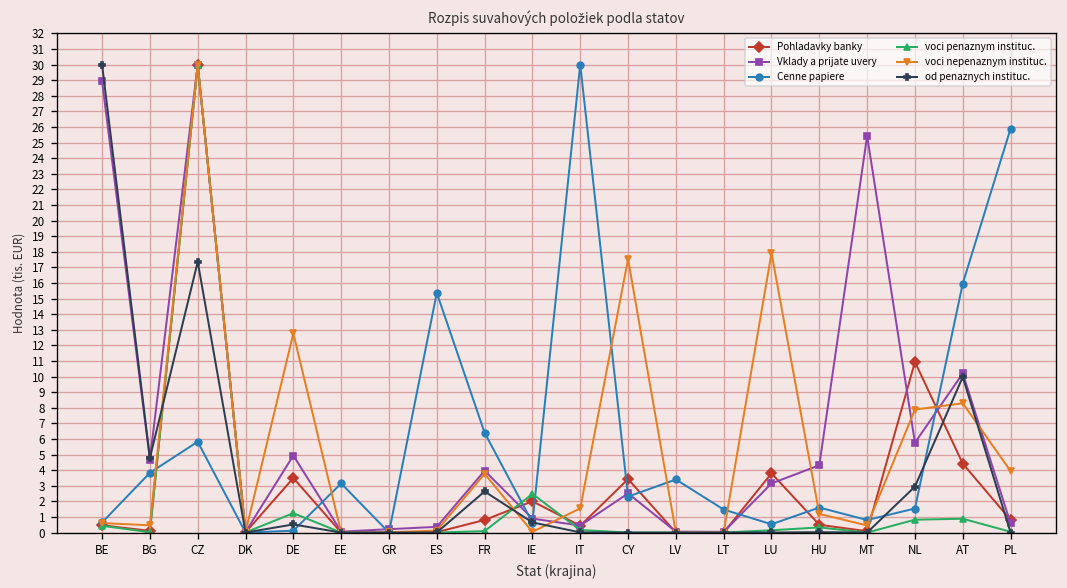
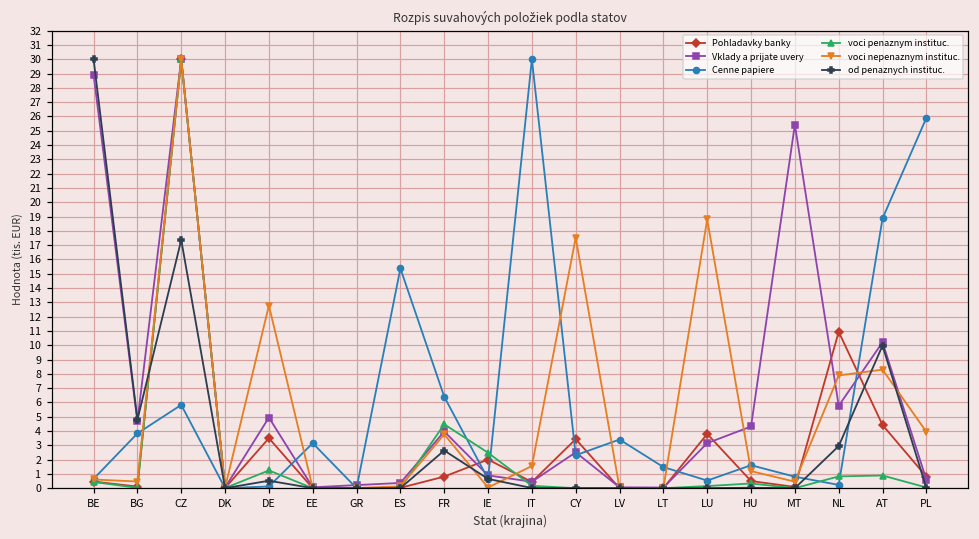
  {
    "Pohladavky banky": {
      "DE": 3.5,
      "FR": 0.8,
      "IE": 2.0,
      "CY": 3.4,
      "LU": 3.8,
      "NL": 10.9,
      "AT": 4.4,
      "PL": 0.8
    },
    "Vklady a prijate uvery": {
      "BE": 28.9,
      "DE": 4.9,
      "GR": 0.2,
      "ES": 0.4,
      "FR": 4.0,
      "IE": 0.9,
      "CY": 2.5,
      "LU": 3.1,
      "HU": 4.3,
      "MT": 25.4,
      "NL": 5.8,
      "AT": 10.2,
      "PL": 0.6
    },
    "Cenne papiere": {
      "BG": 3.8,
      "CZ": 5.8,
      "DE": 0.1,
      "EE": 3.1,
      "ES": 15.4,
      "FR": 6.4,
      "IT": 30.0,
      "CY": 2.3,
      "LV": 3.4,
      "LT": 1.5,
      "LU": 0.5,
      "HU": 1.6,
      "MT": 0.8,
-     "NL": 1.5,
-     "AT": 16.0,
+     "NL": 0.2,
+     "AT": 18.9,
      "PL": 25.9
    },
    "voci penaznym instituc.": {
      "DE": 1.2,
-     "FR": 0.1,
+     "FR": 4.5,
      "IE": 2.5,
      "NL": 0.8,
      "AT": 0.9
    },
    "voci nepenaznym instituc.": {
      "BG": 0.5,
      "DE": 12.8,
      "FR": 3.8,
      "IE": 0.0,
      "IT": 1.5,
      "CY": 17.5,
-     "LU": 17.9,
+     "LU": 18.8,
      "HU": 1.2,
      "MT": 0.5,
      "NL": 7.9,
      "AT": 8.3,
      "PL": 3.9
    },
    "od penaznych instituc.": {
      "BE": 30.0,
      "CZ": 17.4,
      "DE": 0.5,
      "FR": 2.6,
      "HU": 0.0,
      "NL": 2.9,
      "AT": 10.0
    }
  }
